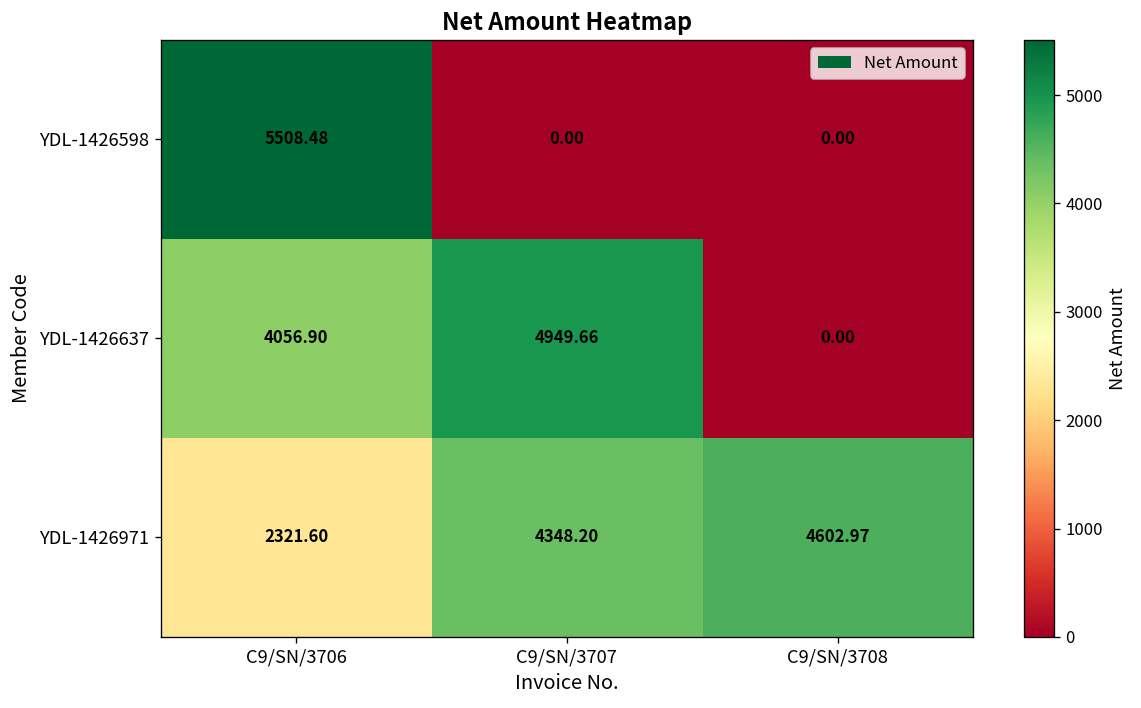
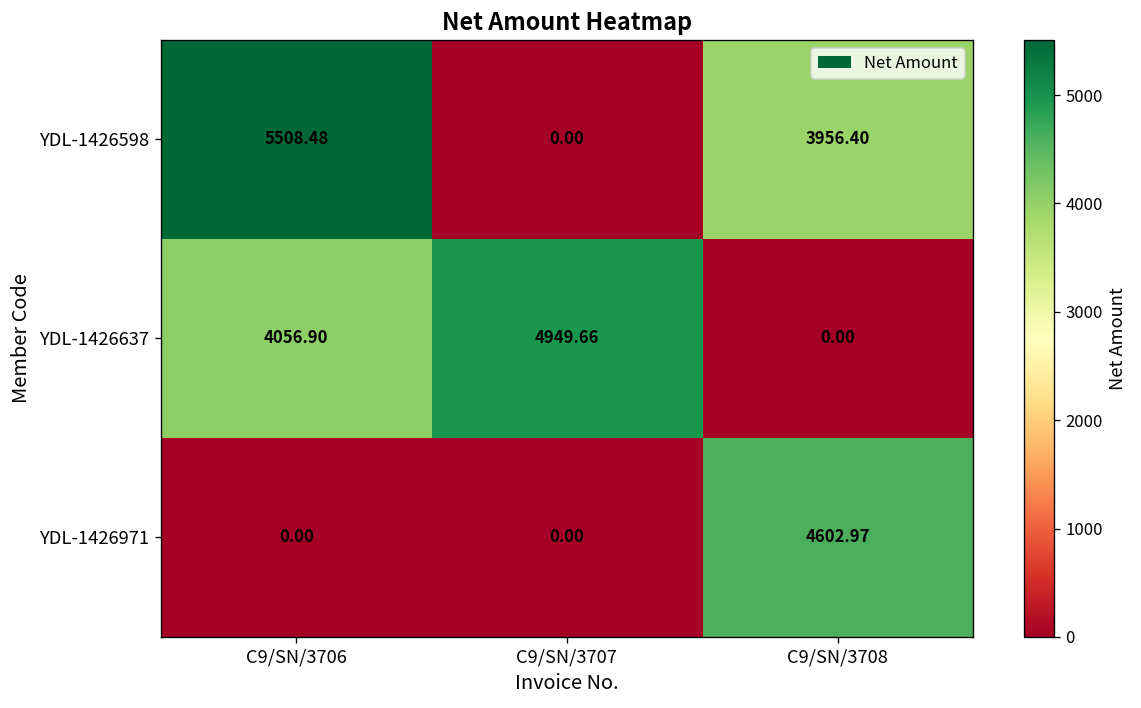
  {
    "YDL-1426598": {
      "C9/SN/3706": 5508.48,
      "C9/SN/3707": 0.00,
-     "C9/SN/3708": 0.00
+     "C9/SN/3708": 3956.40
    },
    "YDL-1426637": {
      "C9/SN/3706": 4056.90,
      "C9/SN/3707": 4949.66,
      "C9/SN/3708": 0.00
    },
    "YDL-1426971": {
-     "C9/SN/3706": 2321.60,
-     "C9/SN/3707": 4348.20,
+     "C9/SN/3706": 0.00,
+     "C9/SN/3707": 0.00,
      "C9/SN/3708": 4602.97
    }
  }
